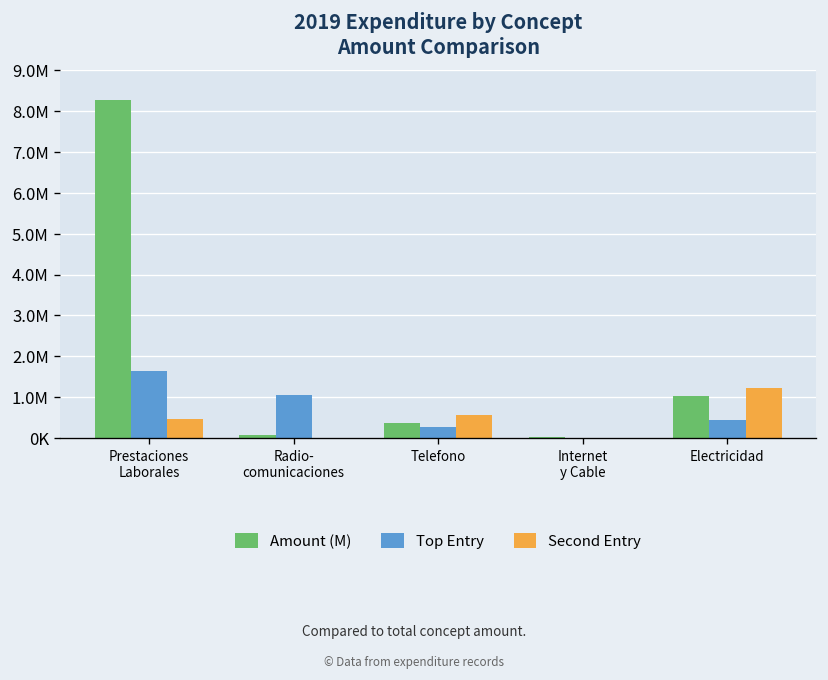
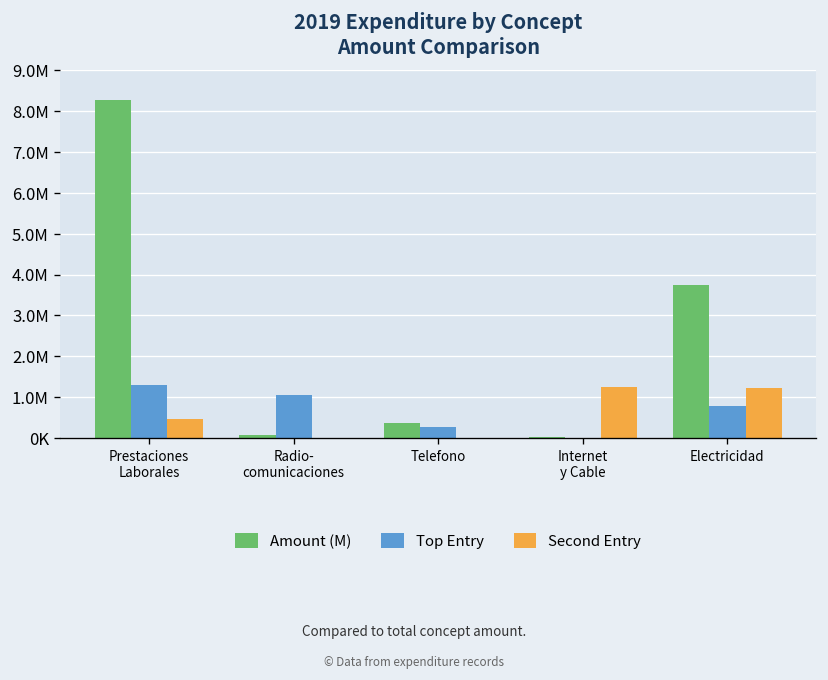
  {
    "Amount (M)": {
      "Prestaciones Laborales": 8300000,
      "Radio- comunicaciones": 100000,
      "Telefono": 400000,
-     "Electricidad": 1000000
+     "Electricidad": 3700000
    },
    "Top Entry": {
-     "Prestaciones Laborales": 1600000,
+     "Prestaciones Laborales": 1300000,
      "Radio- comunicaciones": 1100000,
      "Telefono": 300000,
-     "Electricidad": 400000
+     "Electricidad": 800000
    },
    "Second Entry": {
      "Prestaciones Laborales": 500000,
      "Radio- comunicaciones": 0,
-     "Telefono": 600000,
-     "Internet y Cable": 0,
+     "Telefono": 0,
+     "Internet y Cable": 1200000,
      "Electricidad": 1200000
    }
  }
